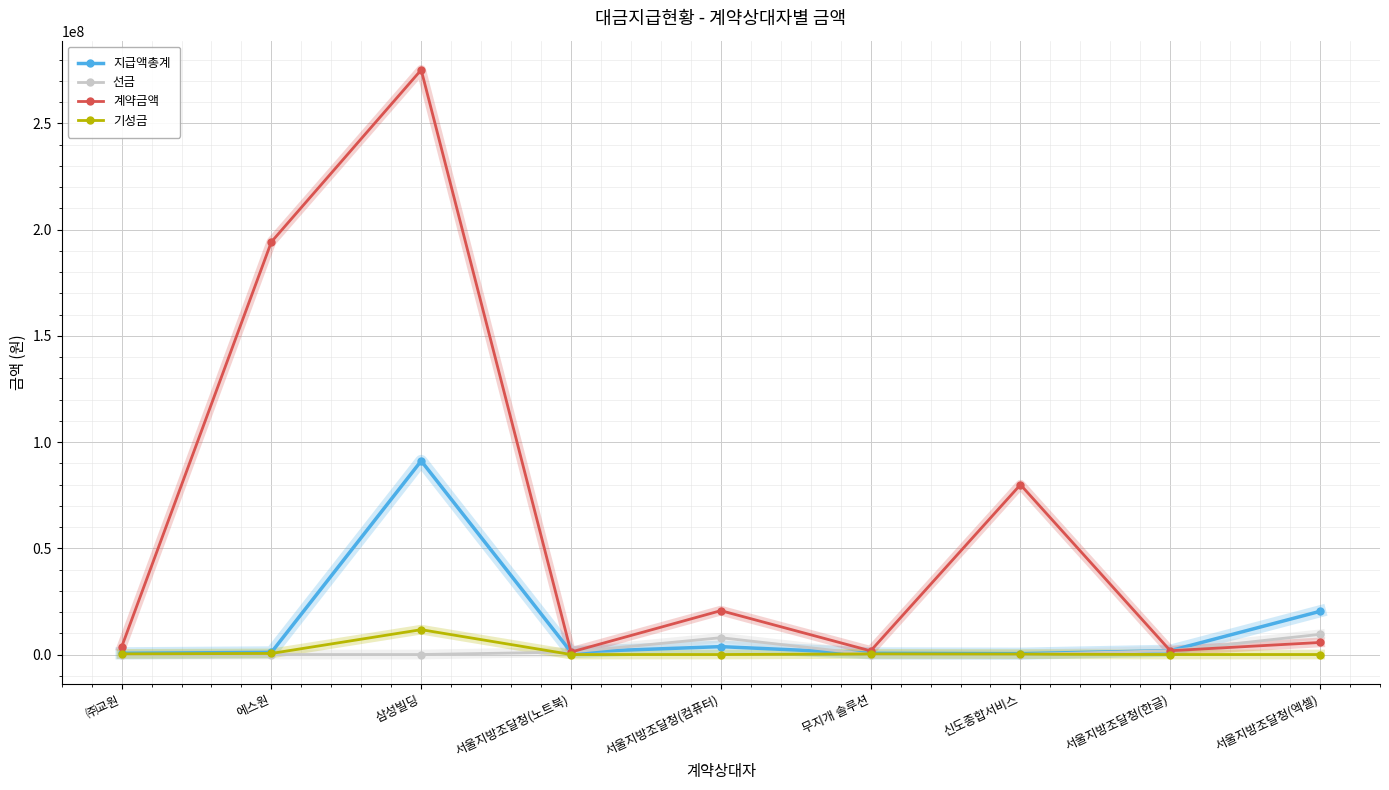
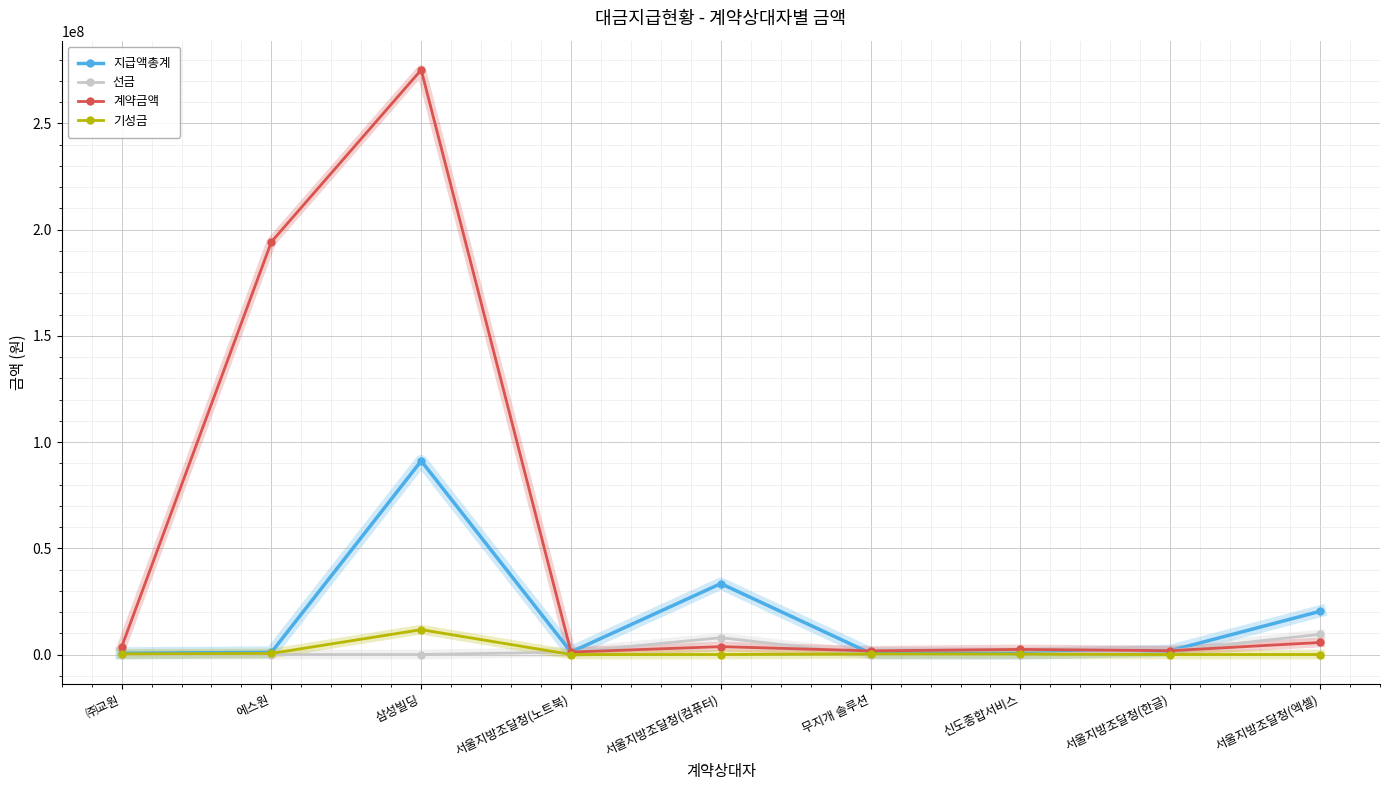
  {
    "지급액총계": {
      "삼성빌딩": 91000000,
-     "서울지방조달청(컴퓨터)": 4000000,
+     "서울지방조달청(컴퓨터)": 33000000,
      "서울지방조달청(엑셀)": 20000000
    },
    "선금": {
      "삼성빌딩": 0,
      "서울지방조달청(컴퓨터)": 8000000,
      "서울지방조달청(엑셀)": 10000000
    },
    "계약금액": {
      "㈜교원": 3000000,
      "에스원": 194000000,
      "삼성빌딩": 275000000,
-     "서울지방조달청(컴퓨터)": 21000000,
-     "신도종합서비스": 80000000,
+     "서울지방조달청(컴퓨터)": 4000000,
+     "신도종합서비스": 2000000,
      "서울지방조달청(엑셀)": 6000000
    },
    "기성금": {
      "삼성빌딩": 12000000,
      "서울지방조달청(컴퓨터)": 0,
      "서울지방조달청(한글)": 0,
      "서울지방조달청(엑셀)": 0
    }
  }
